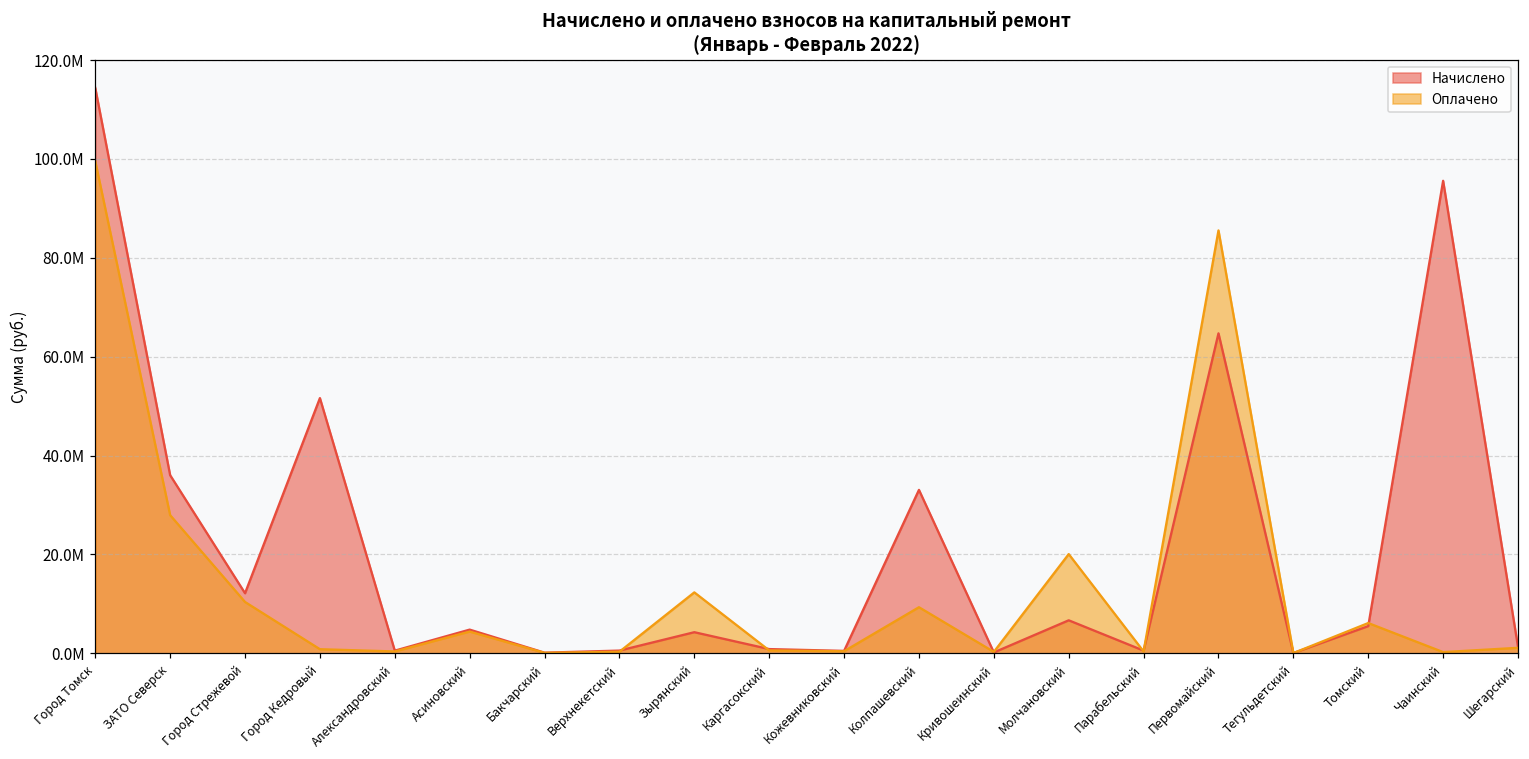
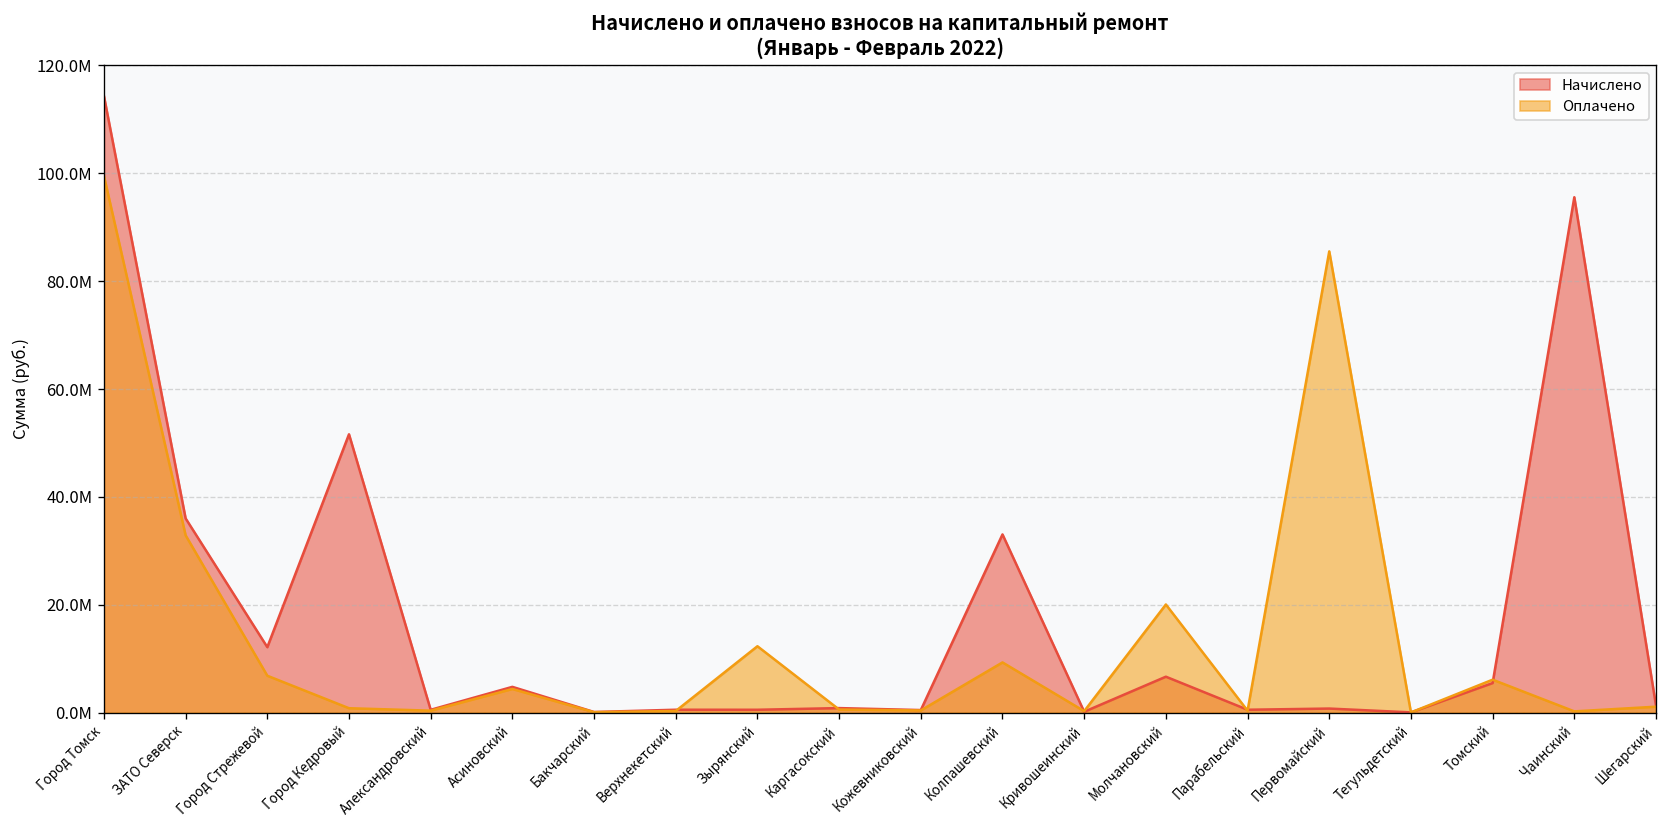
  {
    "Начислено": {
      "Город Томск": 114000000,
      "ЗАТО Северск": 36000000,
      "Город Стрежевой": 12000000,
      "Город Кедровый": 52000000,
-     "Зырянский": 4000000,
+     "Зырянский": 1000000,
      "Колпашевский": 33000000,
      "Молчановский": 7000000,
-     "Первомайский": 65000000,
+     "Первомайский": 1000000,
      "Томский": 5000000,
      "Чаинский": 96000000
    },
    "Оплачено": {
      "Город Томск": 100000000,
-     "ЗАТО Северск": 28000000,
-     "Город Стрежевой": 10000000,
+     "ЗАТО Северск": 33000000,
+     "Город Стрежевой": 7000000,
      "Город Кедровый": 1000000,
      "Зырянский": 12000000,
      "Колпашевский": 9000000,
      "Молчановский": 20000000,
      "Первомайский": 86000000,
      "Томский": 6000000,
      "Чаинский": 0
    }
  }
